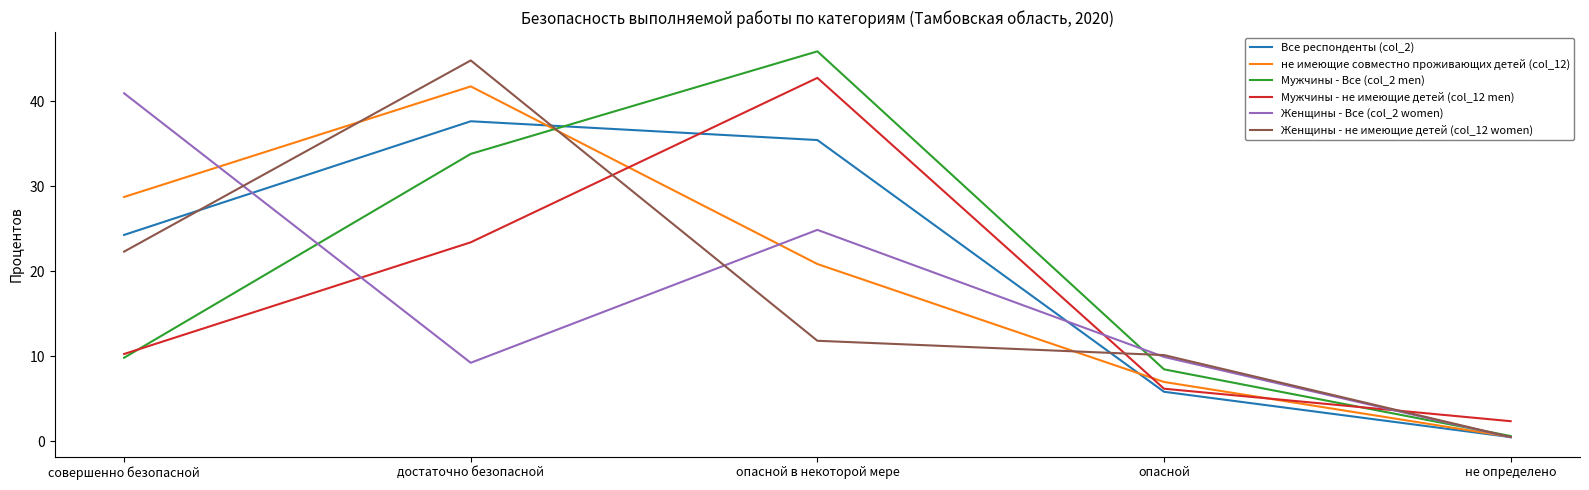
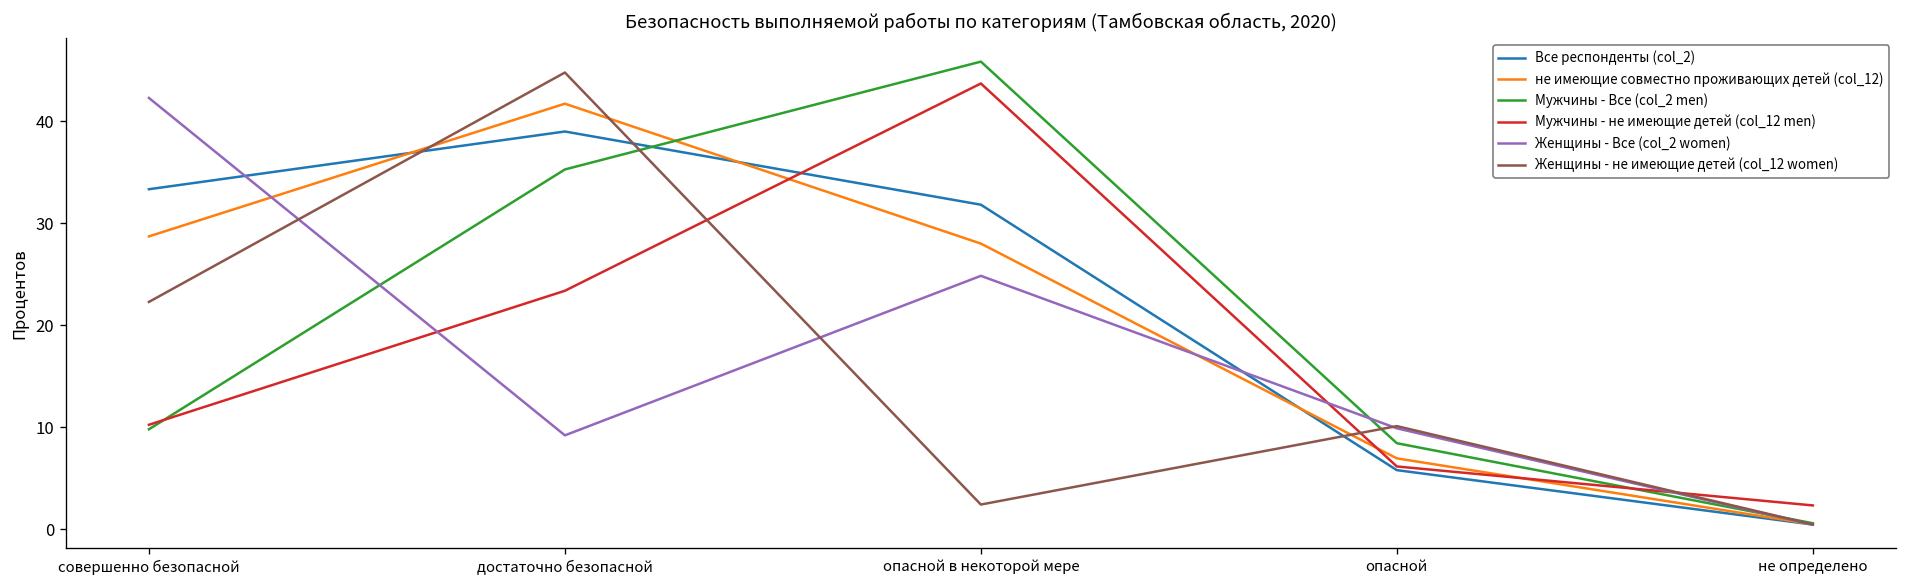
  {
    "Все респонденты (col_2)": {
-     "совершенно безопасной": 24,
-     "достаточно безопасной": 38,
-     "опасной в некоторой мере": 35,
+     "совершенно безопасной": 33,
+     "достаточно безопасной": 39,
+     "опасной в некоторой мере": 32,
      "опасной": 6
    },
    "не имеющие совместно проживающих детей (col_12)": {
      "совершенно безопасной": 29,
      "достаточно безопасной": 42,
-     "опасной в некоторой мере": 21,
+     "опасной в некоторой мере": 28,
      "опасной": 7
    },
    "Мужчины - Все (col_2 men)": {
      "совершенно безопасной": 10,
-     "достаточно безопасной": 34,
+     "достаточно безопасной": 35,
      "опасной в некоторой мере": 46,
      "опасной": 8
    },
    "Мужчины - не имеющие детей (col_12 men)": {
      "совершенно безопасной": 10,
      "достаточно безопасной": 23,
-     "опасной в некоторой мере": 43,
+     "опасной в некоторой мере": 44,
      "опасной": 6,
      "не определено": 2
    },
    "Женщины - Все (col_2 women)": {
-     "совершенно безопасной": 41,
+     "совершенно безопасной": 42,
      "достаточно безопасной": 9,
      "опасной в некоторой мере": 25
    },
    "Женщины - не имеющие детей (col_12 women)": {
      "совершенно безопасной": 22,
      "достаточно безопасной": 45,
-     "опасной в некоторой мере": 12
+     "опасной в некоторой мере": 2
    }
  }
